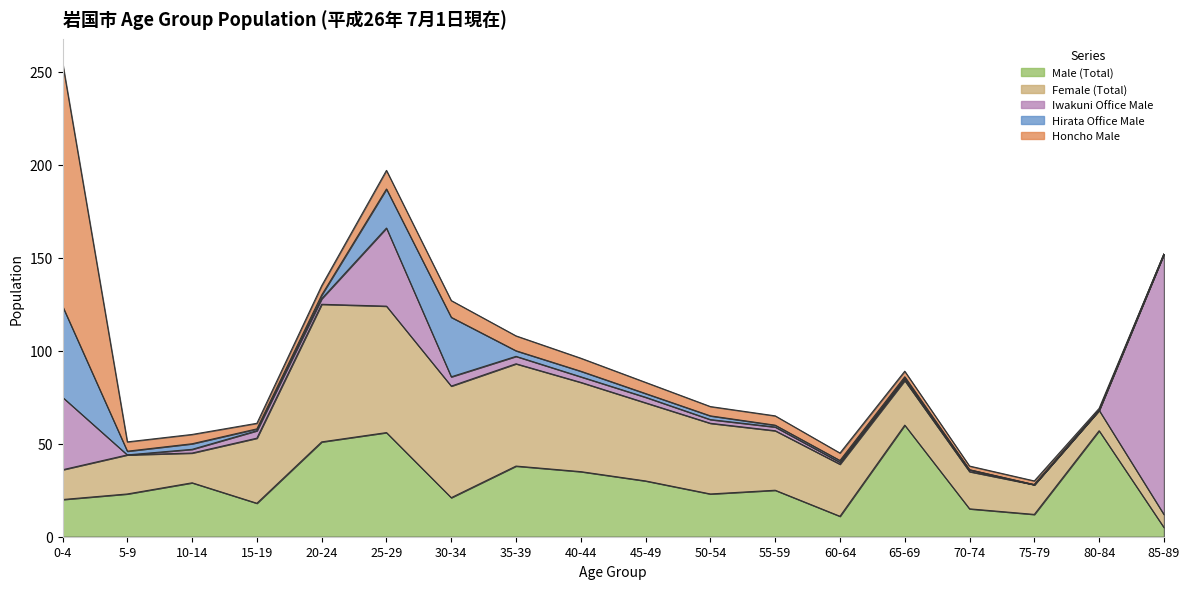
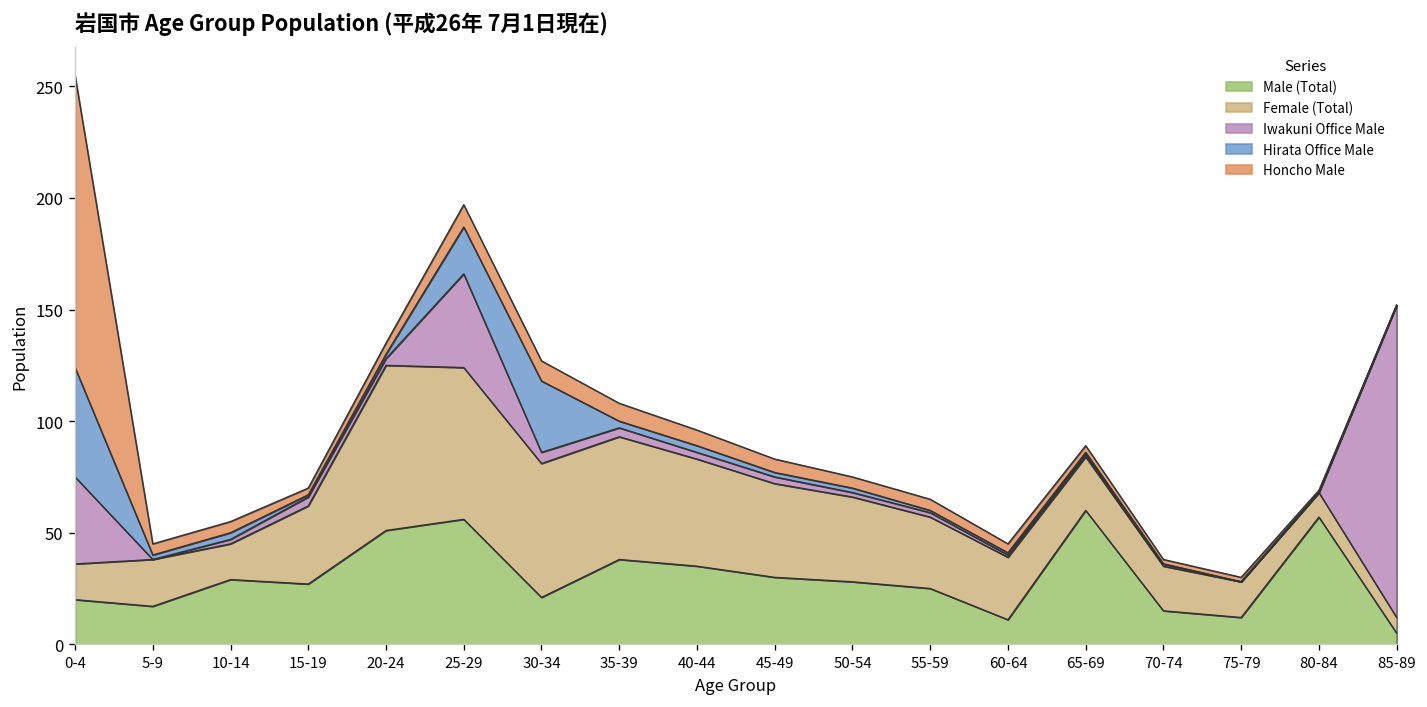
  {
    "Male (Total)": {
      "0-4": 20,
-     "5-9": 23,
+     "5-9": 17,
      "10-14": 29,
-     "15-19": 18,
+     "15-19": 27,
      "20-24": 51,
      "25-29": 56,
      "30-34": 21,
      "35-39": 38,
      "40-44": 35,
      "45-49": 30,
-     "50-54": 23,
+     "50-54": 28,
      "55-59": 25,
      "60-64": 11,
      "65-69": 60,
      "70-74": 15,
      "75-79": 12,
      "80-84": 57,
      "85-89": 5
    },
    "Iwakuni Office Male": {
      "0-4": 39,
      "10-14": 2,
      "20-24": 3,
      "25-29": 42,
      "30-34": 5,
      "35-39": 4,
      "40-44": 3,
      "45-49": 3,
      "50-54": 2
    },
    "Hirata Office Male": {
      "0-4": 49,
      "5-9": 2,
      "10-14": 3,
      "20-24": 2,
      "25-29": 21,
      "30-34": 32,
      "35-39": 3,
      "40-44": 3,
      "45-49": 2,
      "50-54": 2
    }
  }
